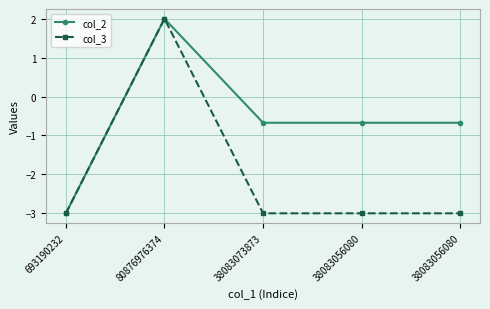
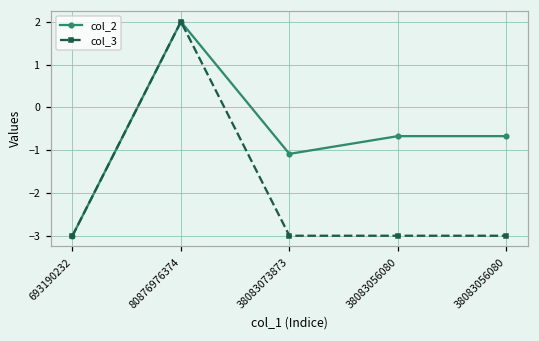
  {
    "col_2": {
-     "38083073873": -0.7
+     "38083073873": -1.1
    },
    "col_3": {
      "38083073873": -3.0
    }
  }
